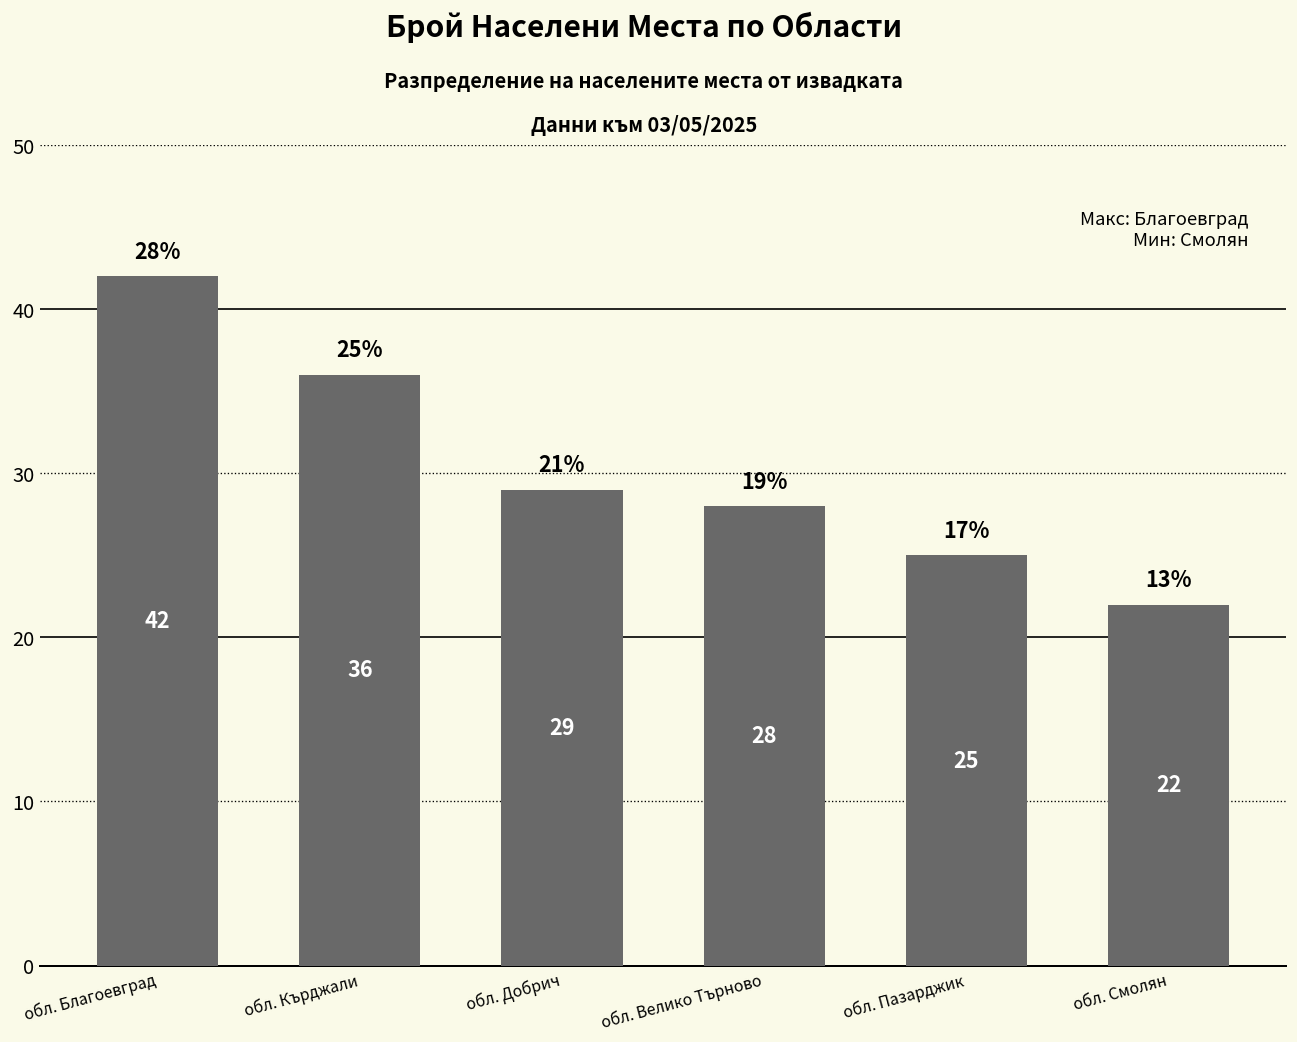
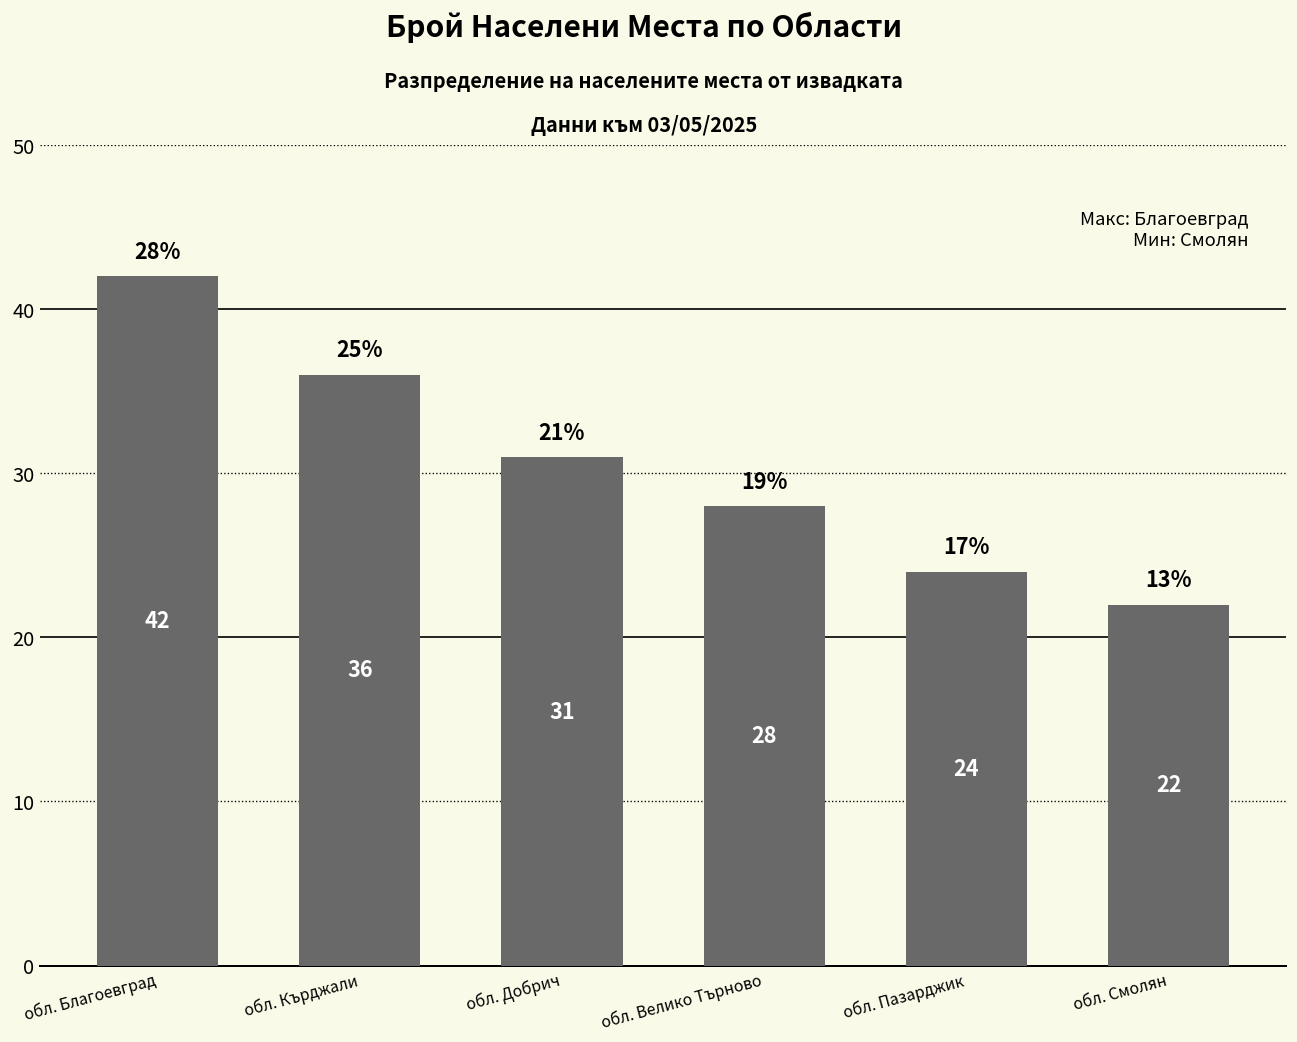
  {
    "обл. Благоевград": 42,
    "обл. Кърджали": 36,
-   "обл. Добрич": 29,
+   "обл. Добрич": 31,
    "обл. Велико Търново": 28,
-   "обл. Пазарджик": 25,
+   "обл. Пазарджик": 24,
    "обл. Смолян": 22
  }
